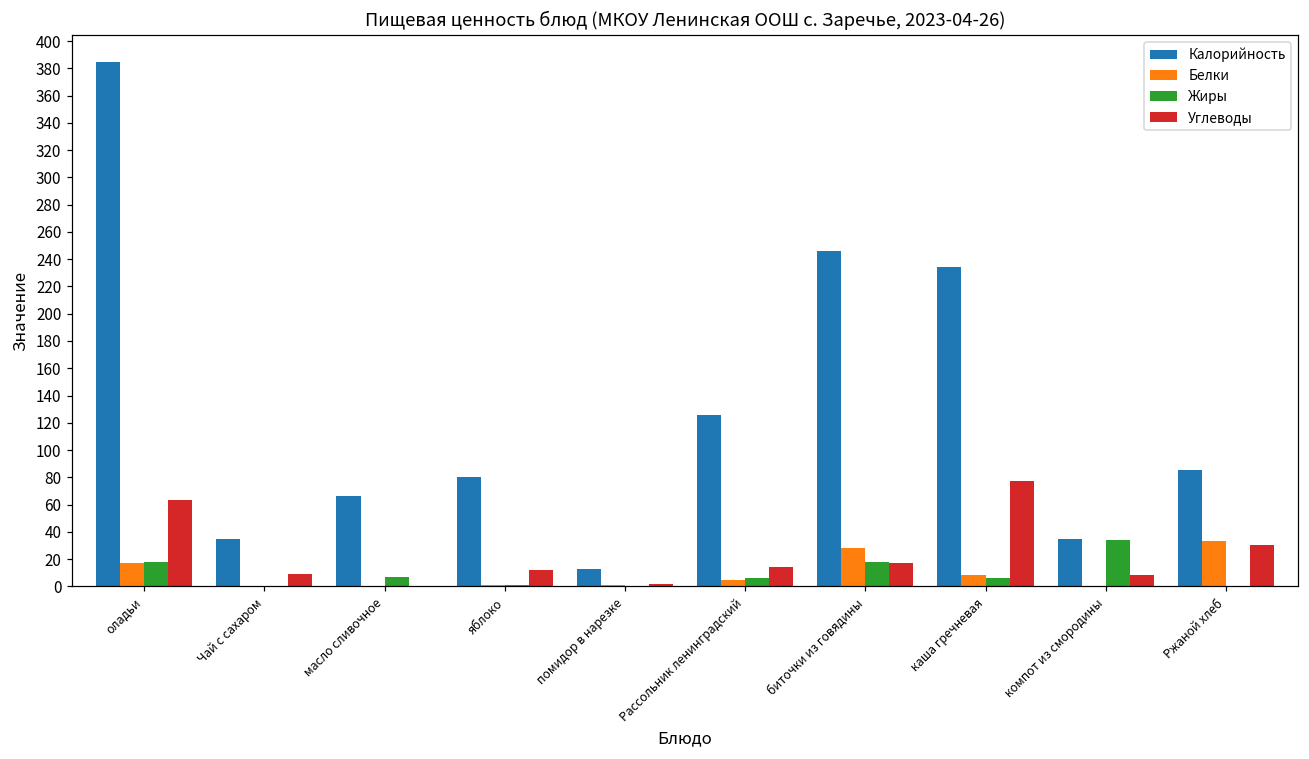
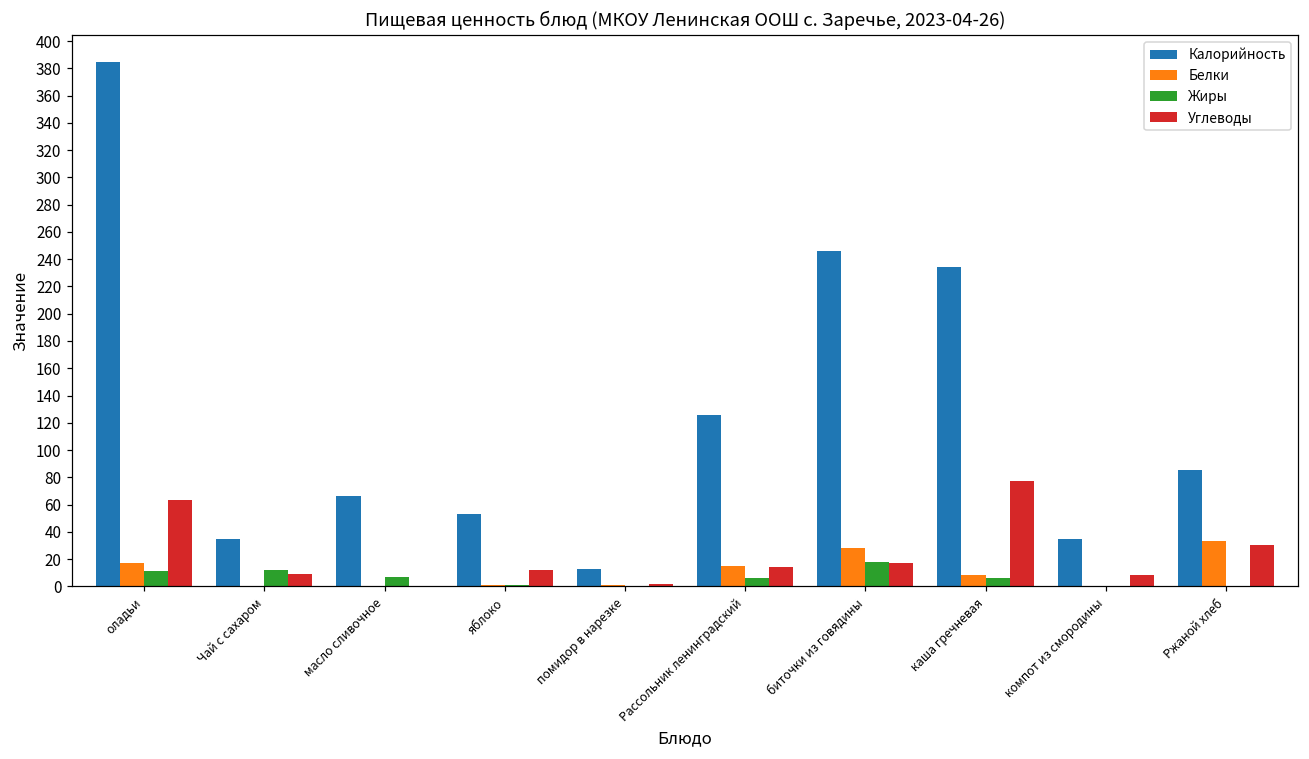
  {
    "Калорийность": {
      "оладьи": 385,
      "Чай с сахаром": 35,
      "масло сливочное": 66,
-     "яблоко": 80,
+     "яблоко": 53,
      "помидор в нарезке": 13,
      "Рассольник ленинградский": 126,
      "биточки из говядины": 246,
      "каша гречневая": 234,
      "компот из смородины": 35,
      "Ржаной хлеб": 85
    },
    "Белки": {
      "оладьи": 17,
      "Чай с сахаром": 0,
-     "Рассольник ленинградский": 5,
+     "Рассольник ленинградский": 15,
      "биточки из говядины": 28,
      "каша гречневая": 8,
      "компот из смородины": 0,
      "Ржаной хлеб": 33
    },
    "Жиры": {
-     "оладьи": 18,
-     "Чай с сахаром": 0,
+     "оладьи": 11,
+     "Чай с сахаром": 12,
      "масло сливочное": 7,
      "помидор в нарезке": 0,
      "Рассольник ленинградский": 6,
      "биточки из говядины": 18,
      "каша гречневая": 6,
-     "компот из смородины": 34,
+     "компот из смородины": 0,
      "Ржаной хлеб": 0
    },
    "Углеводы": {
      "оладьи": 63,
      "Чай с сахаром": 9,
      "масло сливочное": 0,
      "яблоко": 12,
      "Рассольник ленинградский": 14,
      "биточки из говядины": 17,
      "каша гречневая": 77,
      "компот из смородины": 8,
      "Ржаной хлеб": 30
    }
  }
